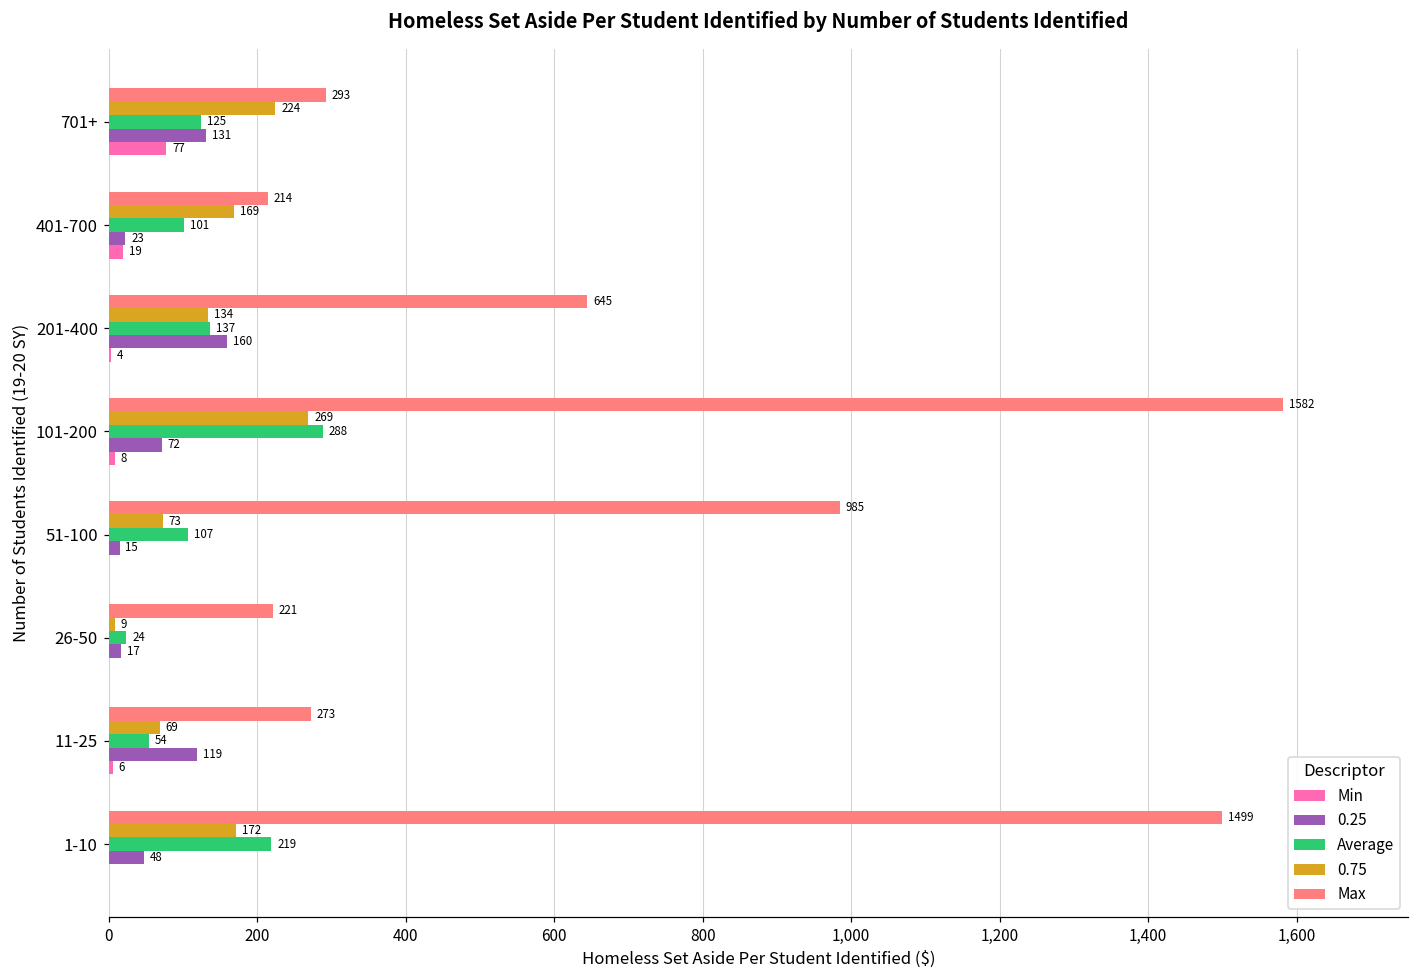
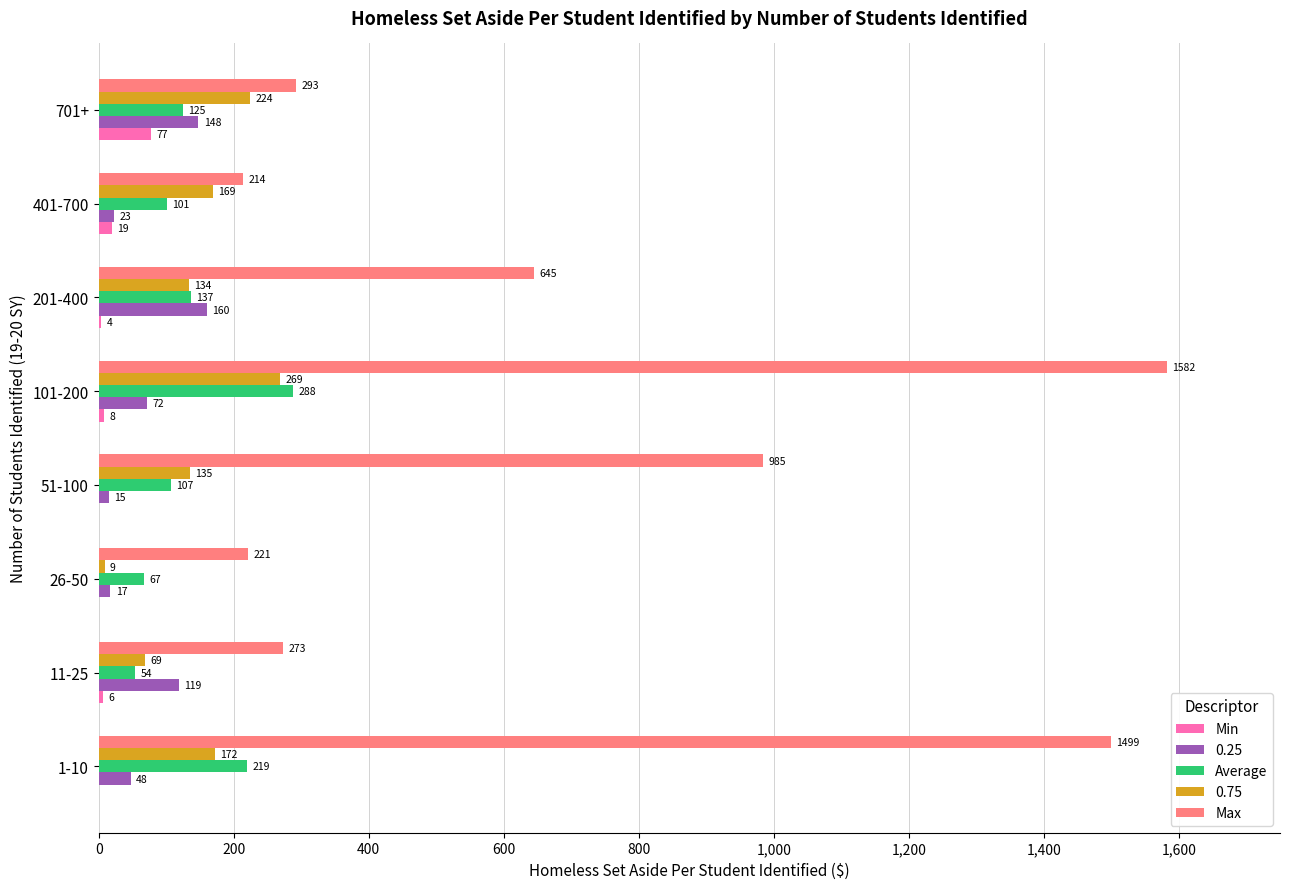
  {
    "0.25": {
-     "701+": 131,
+     "701+": 148,
      "401-700": 23,
      "201-400": 160,
      "101-200": 72,
      "51-100": 15,
      "26-50": 17,
      "11-25": 119,
      "1-10": 48
    },
    "Average": {
      "701+": 125,
      "401-700": 101,
      "201-400": 137,
      "101-200": 288,
      "51-100": 107,
-     "26-50": 24,
+     "26-50": 67,
      "11-25": 54,
      "1-10": 219
    },
    "0.75": {
      "701+": 224,
      "401-700": 169,
      "201-400": 134,
      "101-200": 269,
-     "51-100": 73,
+     "51-100": 135,
      "26-50": 9,
      "11-25": 69,
      "1-10": 172
    }
  }
